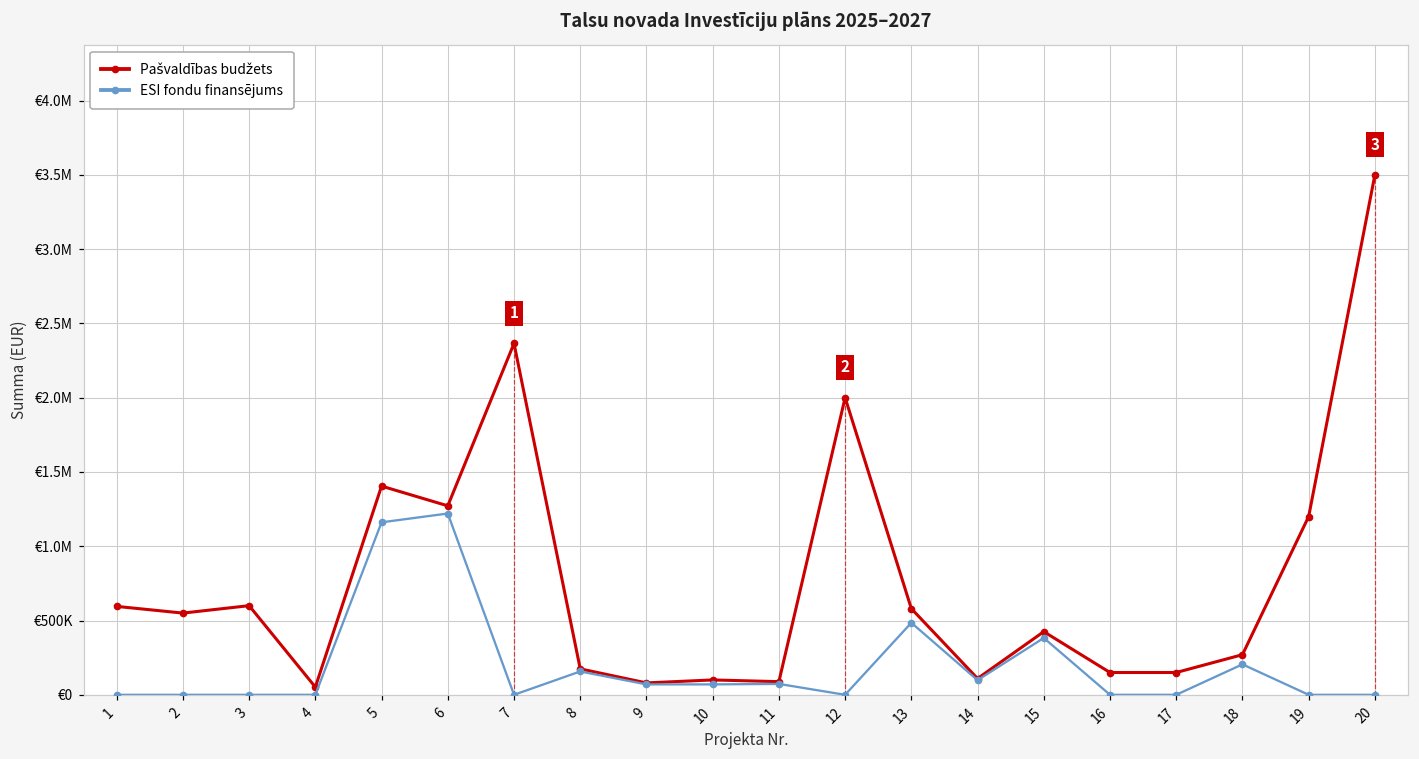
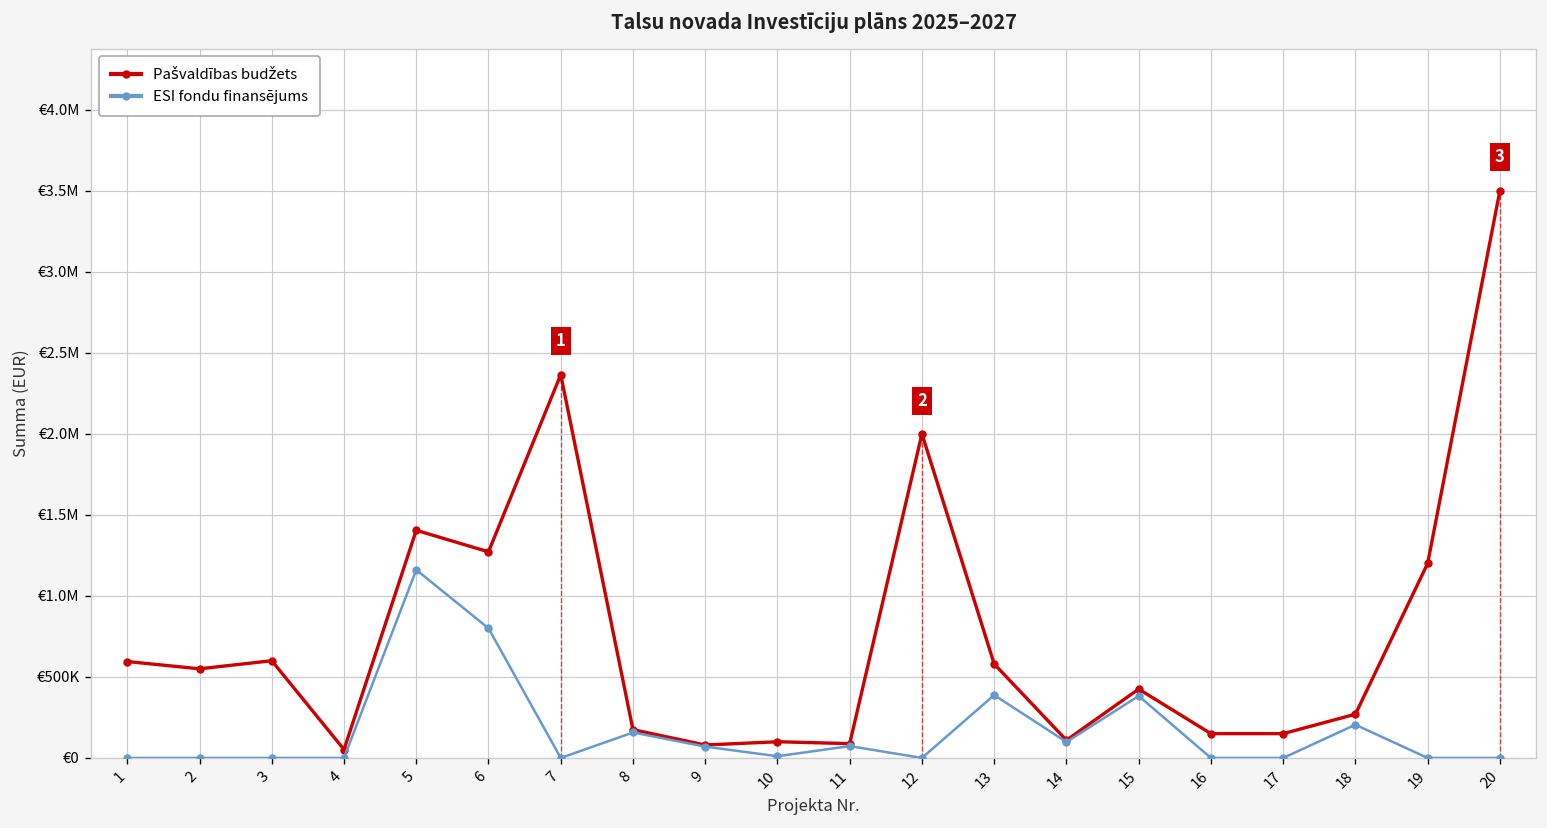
  {
    "ESI fondu finansējums": {
      "1": "€0",
      "2": "€0",
      "3": "€0",
      "4": "€0",
      "5": "€1160000",
-     "6": "€1220000",
-     "10": "€70000",
-     "13": "€480000",
+     "6": "€800000",
+     "10": "€10000",
+     "13": "€390000",
      "15": "€380000",
      "16": "€0",
      "17": "€0",
      "18": "€210000",
      "19": "€0"
    }
  }
